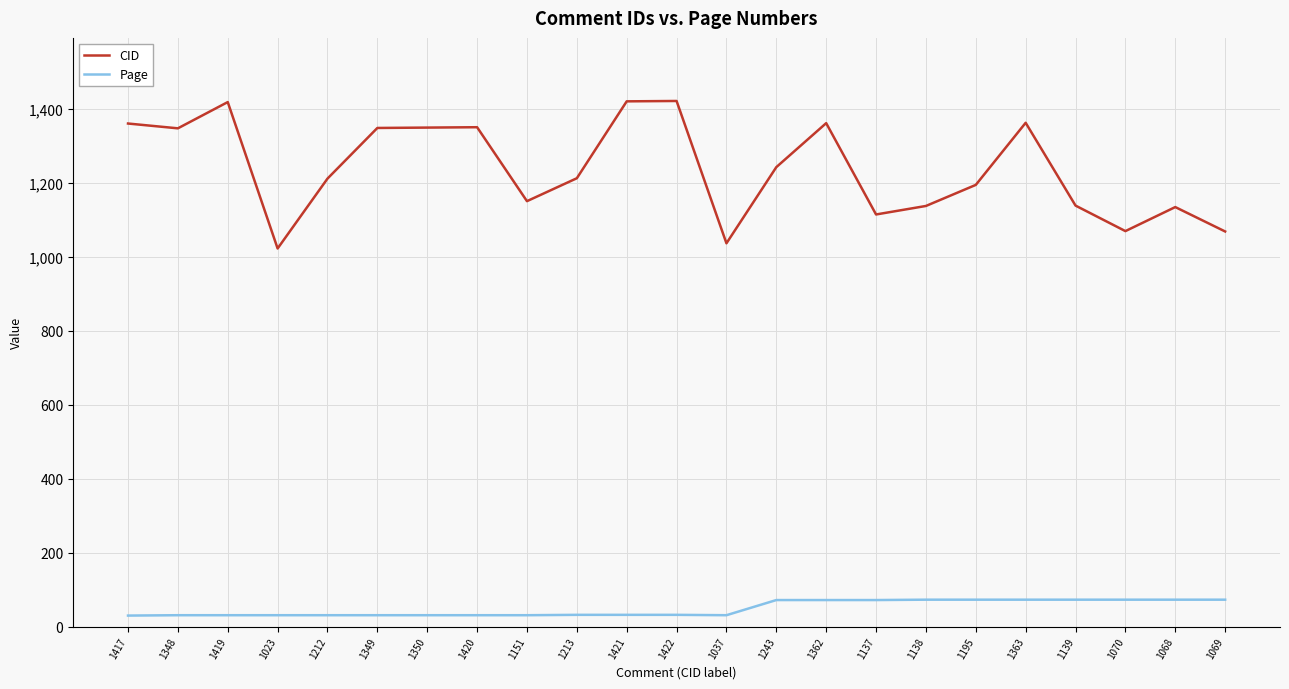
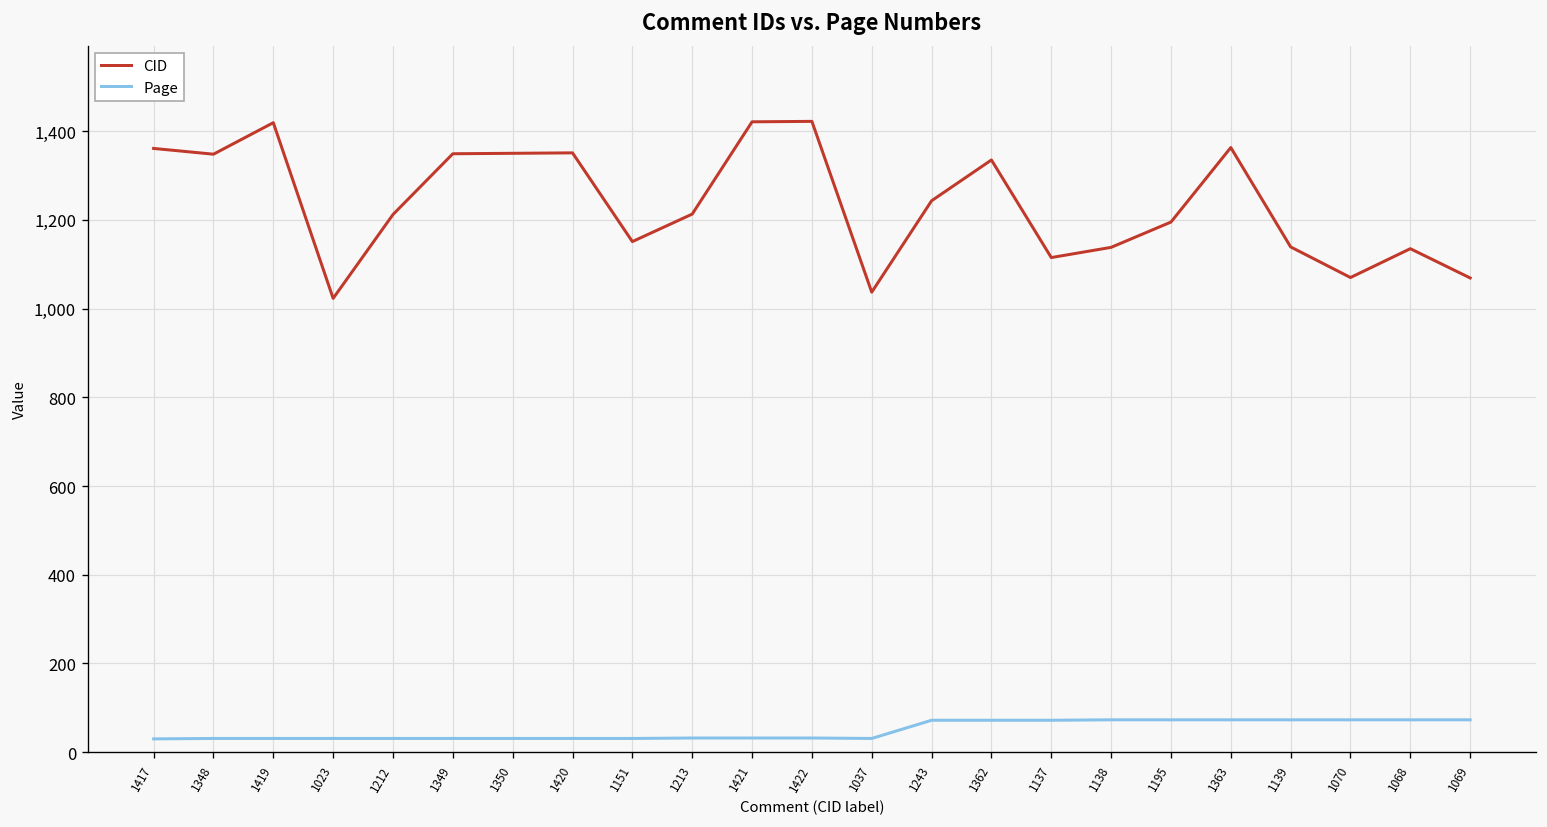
  {
    "CID": {
      "1417": "1,360",
      "1348": "1,350",
      "1419": "1,420",
      "1023": "1,020",
      "1212": "1,210",
      "1349": "1,350",
      "1350": "1,350",
      "1420": "1,350",
      "1151": "1,150",
      "1213": "1,210",
      "1421": "1,420",
      "1422": "1,420",
      "1037": "1,040",
      "1243": "1,240",
-     "1362": "1,360",
+     "1362": "1,340",
      "1137": "1,120",
      "1138": "1,140",
      "1195": "1,200",
      "1363": "1,360",
      "1139": "1,140",
      "1070": "1,070",
      "1068": "1,140",
      "1069": "1,070"
    },
    "Page": {
      "1417": "30",
      "1348": "30",
      "1419": "30",
      "1023": "30",
      "1212": "30",
      "1349": "30",
      "1350": "30",
      "1420": "30",
      "1151": "30",
      "1213": "30",
      "1421": "30",
      "1422": "30",
      "1037": "30",
      "1243": "70",
      "1362": "70",
      "1137": "70",
      "1138": "70",
      "1195": "70",
      "1363": "70",
      "1139": "70",
      "1070": "70",
      "1068": "70",
      "1069": "70"
    }
  }
